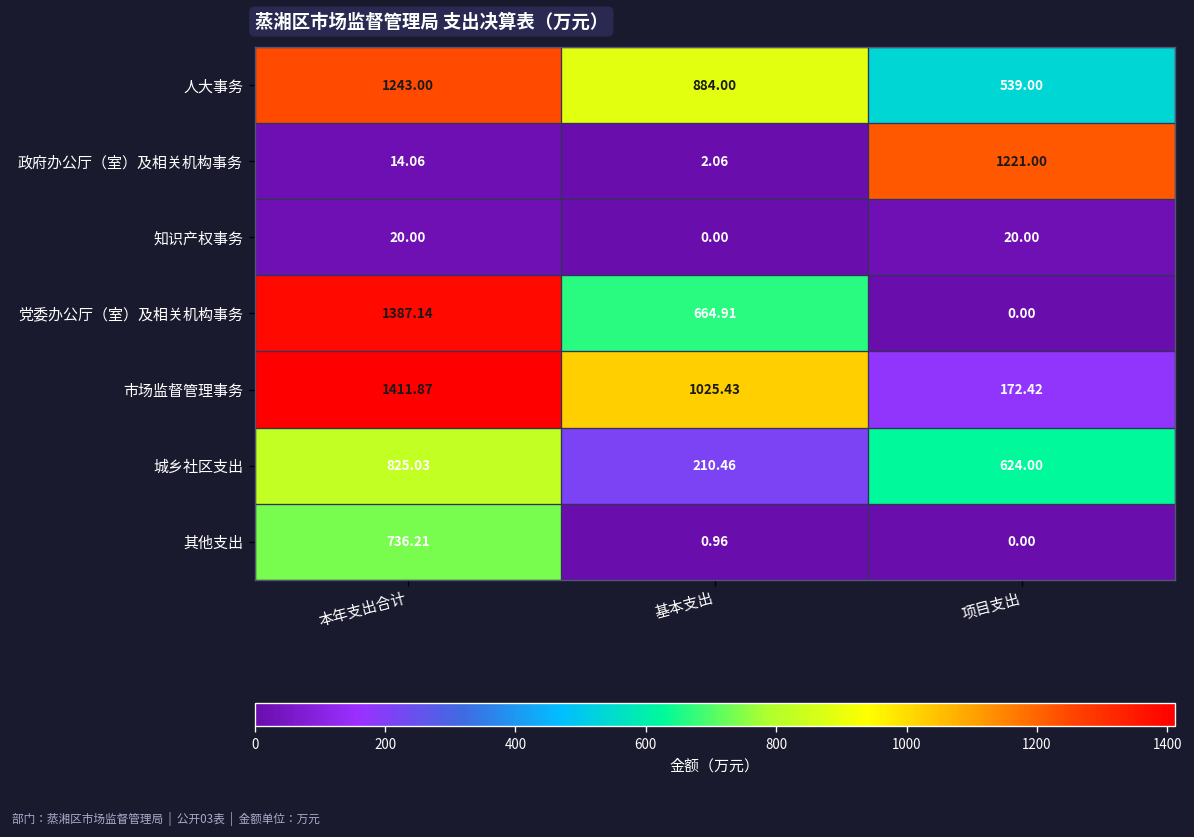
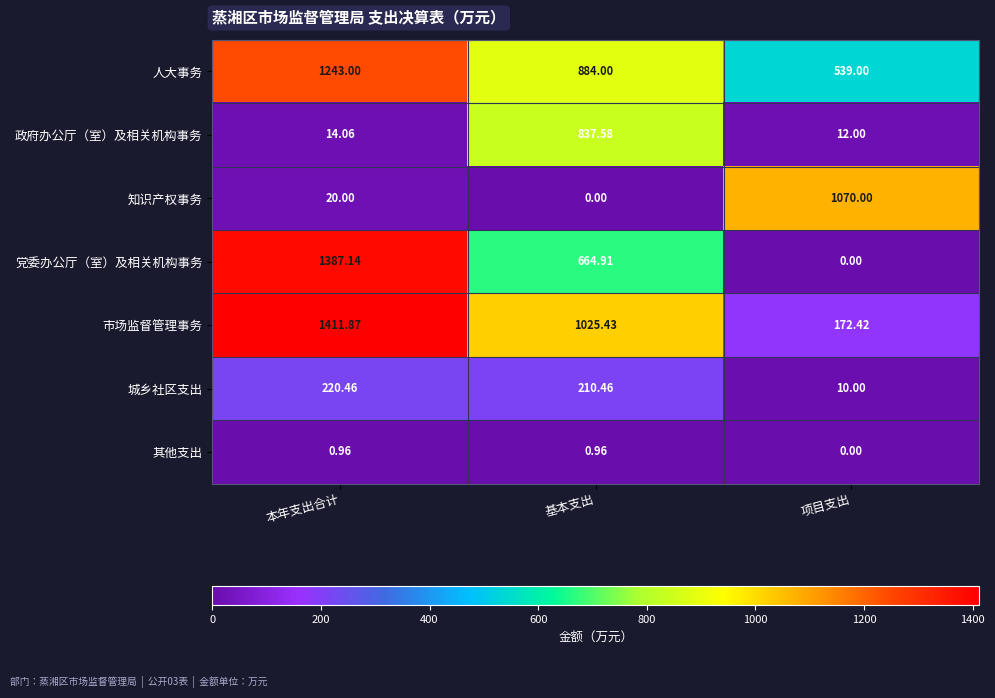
  {
    "人大事务": {
      "本年支出合计": 1243.00,
      "基本支出": 884.00,
      "项目支出": 539.00
    },
    "政府办公厅（室）及相关机构事务": {
      "本年支出合计": 14.06,
-     "基本支出": 2.06,
-     "项目支出": 1221.00
+     "基本支出": 837.58,
+     "项目支出": 12.00
    },
    "知识产权事务": {
      "本年支出合计": 20.00,
      "基本支出": 0.00,
-     "项目支出": 20.00
+     "项目支出": 1070.00
    },
    "党委办公厅（室）及相关机构事务": {
      "本年支出合计": 1387.14,
      "基本支出": 664.91,
      "项目支出": 0.00
    },
    "市场监督管理事务": {
      "本年支出合计": 1411.87,
      "基本支出": 1025.43,
      "项目支出": 172.42
    },
    "城乡社区支出": {
-     "本年支出合计": 825.03,
+     "本年支出合计": 220.46,
      "基本支出": 210.46,
-     "项目支出": 624.00
+     "项目支出": 10.00
    },
    "其他支出": {
-     "本年支出合计": 736.21,
+     "本年支出合计": 0.96,
      "基本支出": 0.96,
      "项目支出": 0.00
    }
  }
